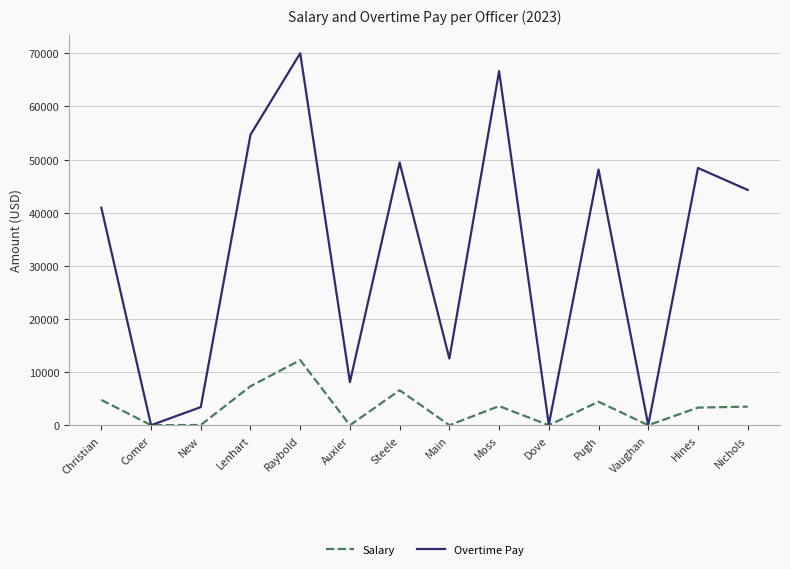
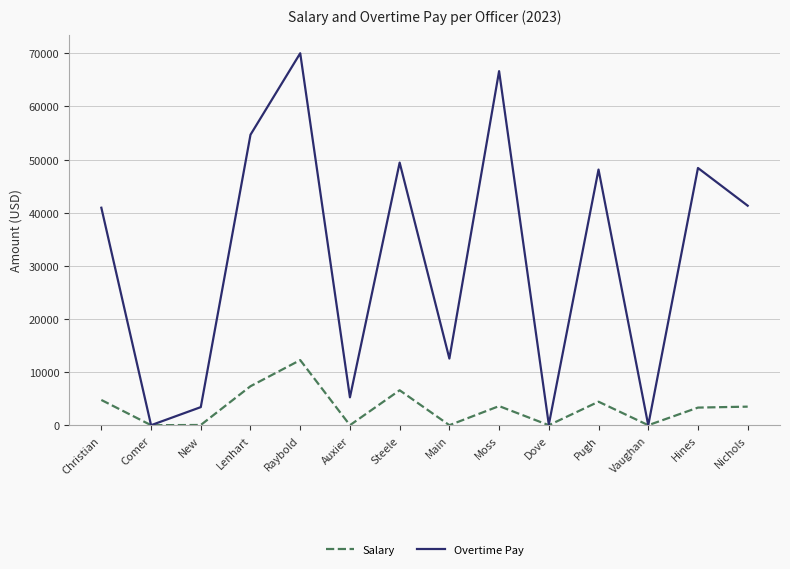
  {
    "Salary": {
      "Christian": 5000,
      "New": 0,
      "Lenhart": 7000,
      "Raybold": 12000,
      "Auxier": 0,
      "Steele": 7000,
      "Main": 0,
      "Moss": 4000,
      "Pugh": 4000,
      "Hines": 3000,
      "Nichols": 3000
    },
    "Overtime Pay": {
      "Christian": 41000,
      "New": 3000,
      "Lenhart": 55000,
      "Raybold": 70000,
-     "Auxier": 8000,
+     "Auxier": 5000,
      "Steele": 49000,
      "Main": 13000,
      "Moss": 67000,
      "Pugh": 48000,
      "Hines": 48000,
-     "Nichols": 44000
+     "Nichols": 41000
    }
  }
